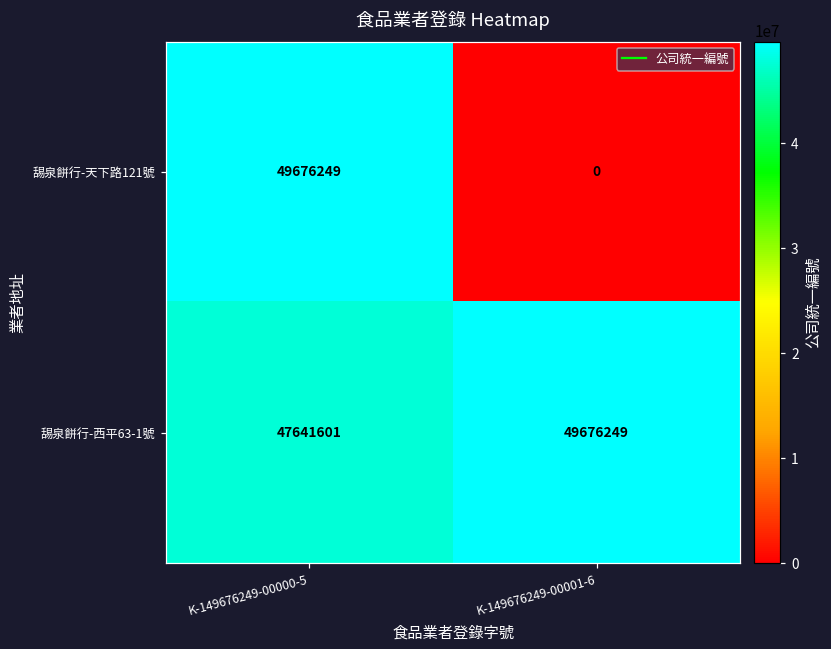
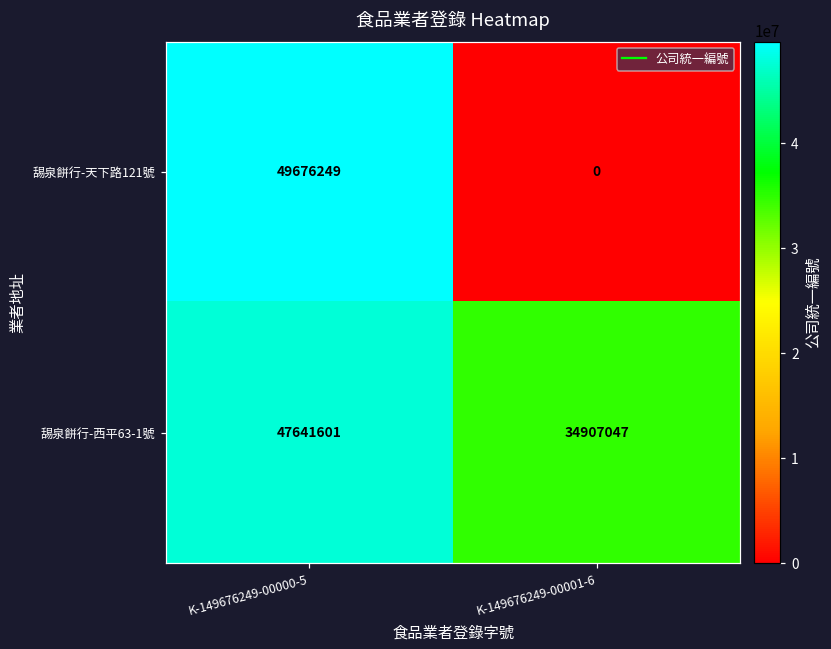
  {
    "舓泉餅行-天下路121號": {
      "K-149676249-00000-5": 49676249,
      "K-149676249-00001-6": 0
    },
    "舓泉餅行-西平63-1號": {
      "K-149676249-00000-5": 47641601,
-     "K-149676249-00001-6": 49676249
+     "K-149676249-00001-6": 34907047
    }
  }
